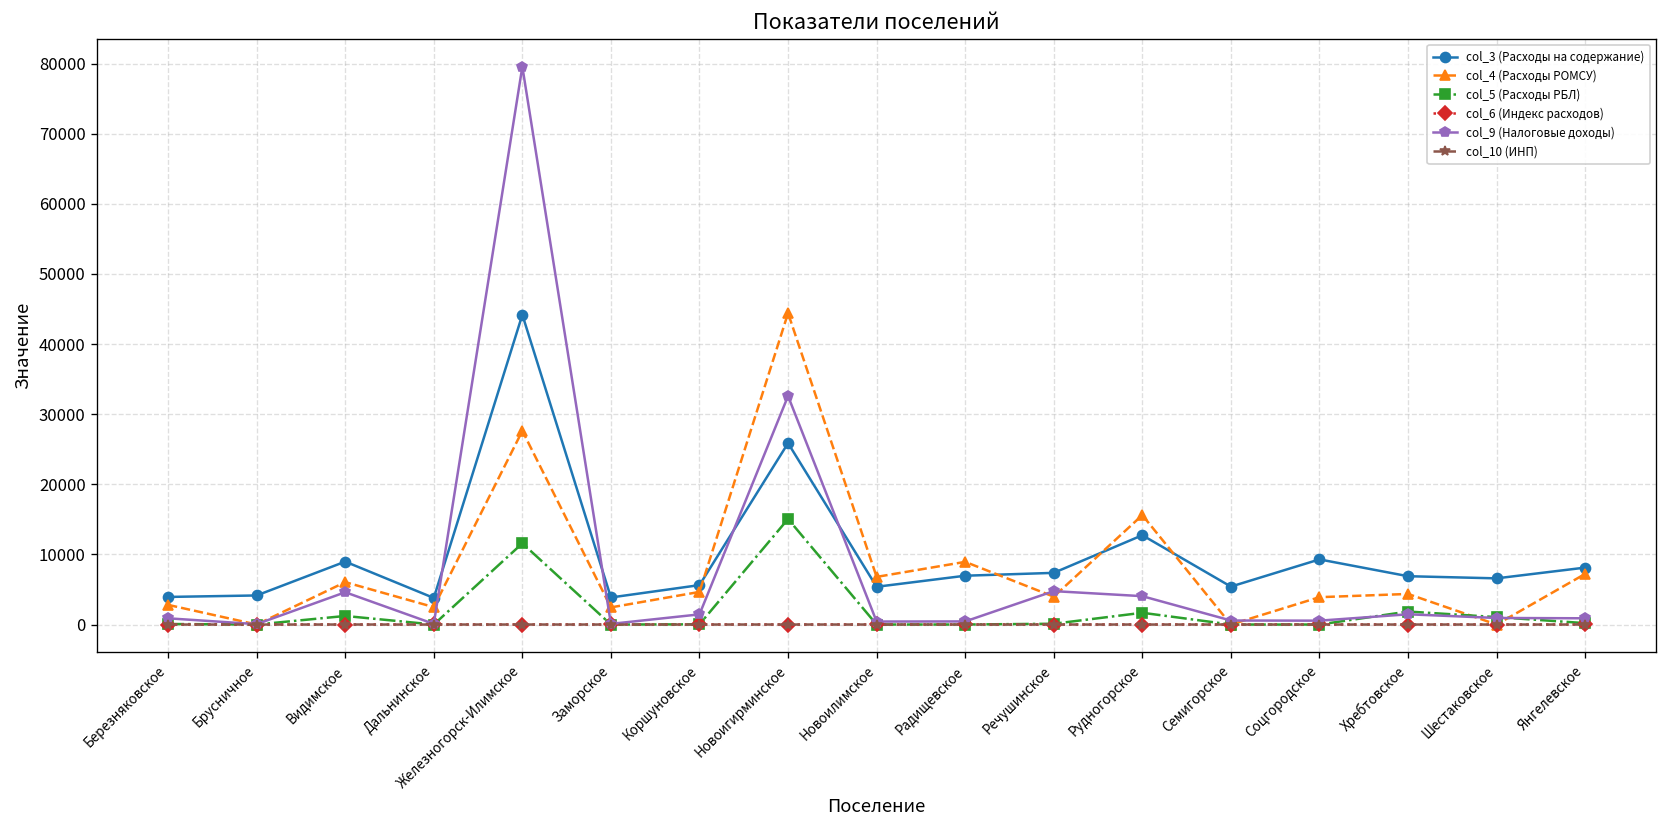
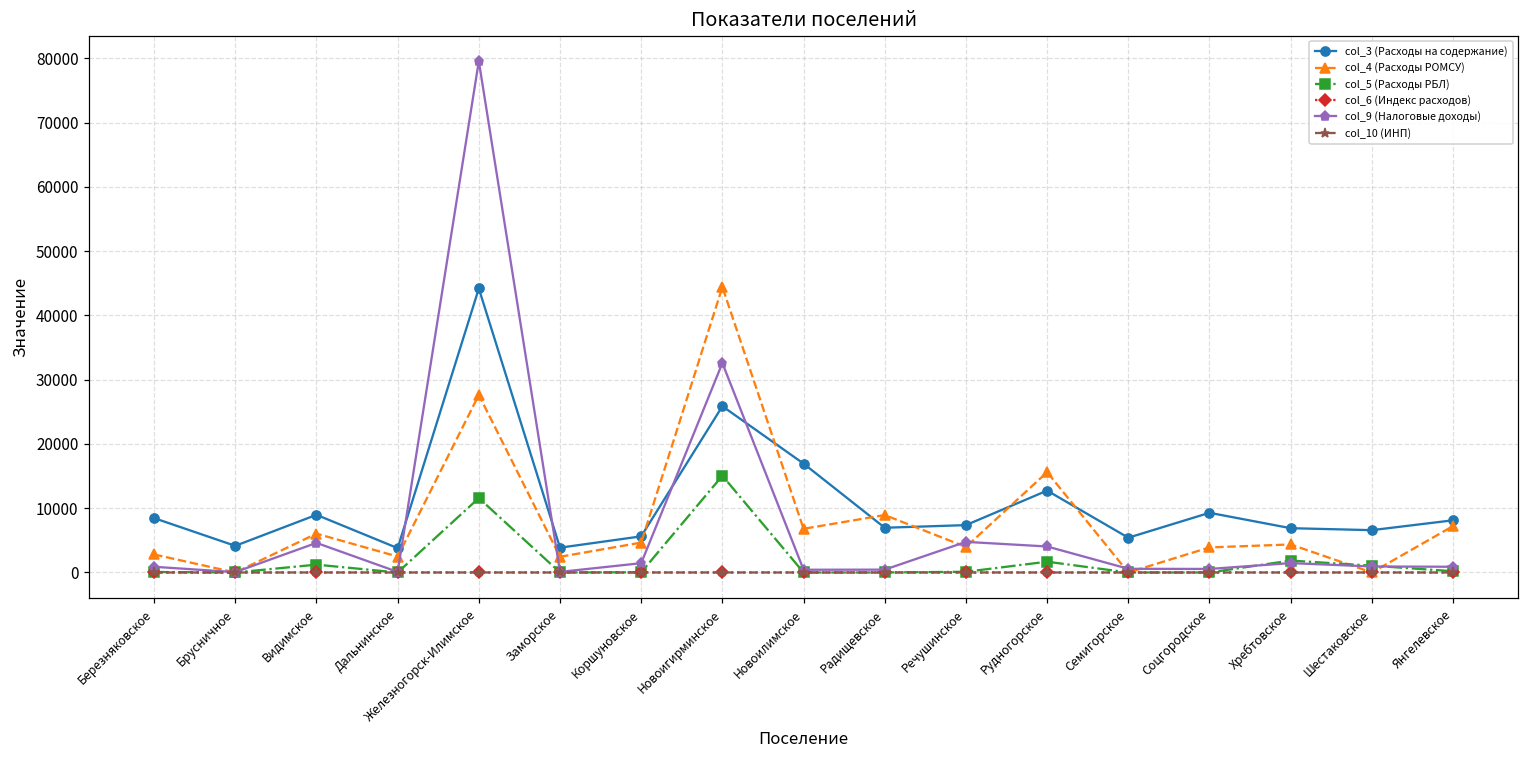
  {
    "col_3 (Расходы на содержание)": {
-     "Березняковское": 4000,
+     "Березняковское": 8000,
      "Брусничное": 4000,
      "Видимское": 9000,
      "Дальнинское": 4000,
      "Железногорск-Илимское": 44000,
      "Заморское": 4000,
      "Коршуновское": 6000,
      "Новоигирминское": 26000,
-     "Новоилимское": 5000,
+     "Новоилимское": 17000,
      "Радищевское": 7000,
      "Речушинское": 7000,
      "Рудногорское": 13000,
      "Семигорское": 5000,
      "Соцгородское": 9000,
      "Хребтовское": 7000,
      "Шестаковское": 7000,
      "Янгелевское": 8000
    },
    "col_4 (Расходы РОМСУ)": {
      "Березняковское": 3000,
      "Видимское": 6000,
      "Дальнинское": 2000,
      "Железногорск-Илимское": 28000,
      "Заморское": 2000,
      "Коршуновское": 5000,
      "Новоигирминское": 44000,
      "Новоилимское": 7000,
      "Радищевское": 9000,
      "Речушинское": 4000,
      "Рудногорское": 16000,
      "Соцгородское": 4000,
      "Хребтовское": 4000,
      "Янгелевское": 7000
    },
    "col_5 (Расходы РБЛ)": {
      "Видимское": 1000,
      "Железногорск-Илимское": 12000,
      "Новоигирминское": 15000,
      "Рудногорское": 2000
    },
    "col_10 (ИНП)": {
      "Видимское": 0,
      "Железногорск-Илимское": 0,
      "Новоигирминское": 0,
      "Рудногорское": 0,
      "Хребтовское": 0
    },
    "col_9 (Налоговые доходы)": {
      "Березняковское": 1000,
      "Видимское": 5000,
      "Железногорск-Илимское": 80000,
      "Коршуновское": 1000,
      "Новоигирминское": 33000,
      "Речушинское": 5000,
      "Рудногорское": 4000,
      "Семигорское": 1000,
      "Соцгородское": 1000,
      "Янгелевское": 1000
    }
  }
